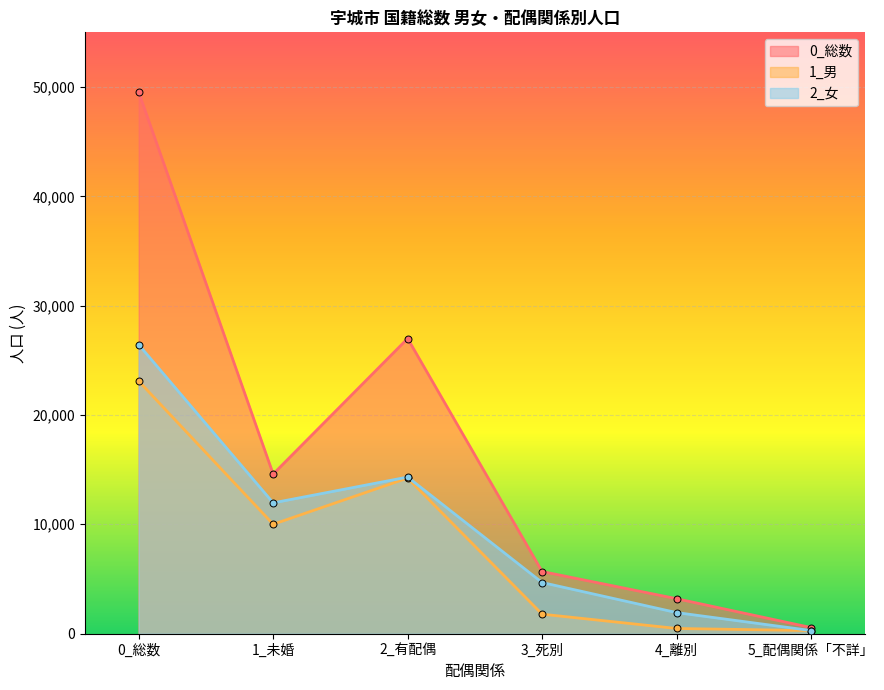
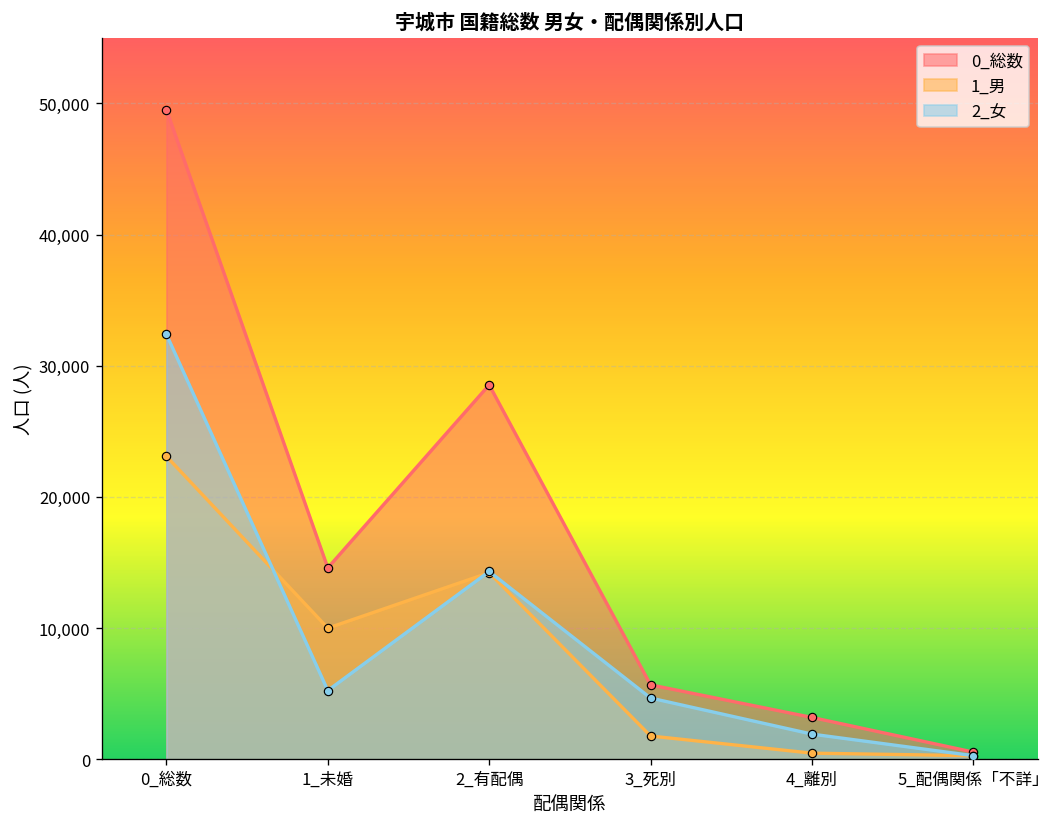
  {
    "0_総数": {
      "0_総数": "49,500",
      "1_未婚": "14,600",
-     "2_有配偶": "27,000",
+     "2_有配偶": "28,500",
      "3_死別": "5,700",
      "4_離別": "3,200",
      "5_配偶関係「不詳」": "600"
    },
    "1_男": {
      "0_総数": "23,100",
      "1_未婚": "10,000",
      "3_死別": "1,800",
      "4_離別": "500"
    },
    "2_女": {
-     "0_総数": "26,400",
-     "1_未婚": "12,000",
+     "0_総数": "32,400",
+     "1_未婚": "5,200",
      "3_死別": "4,700",
      "4_離別": "1,900"
    }
  }
